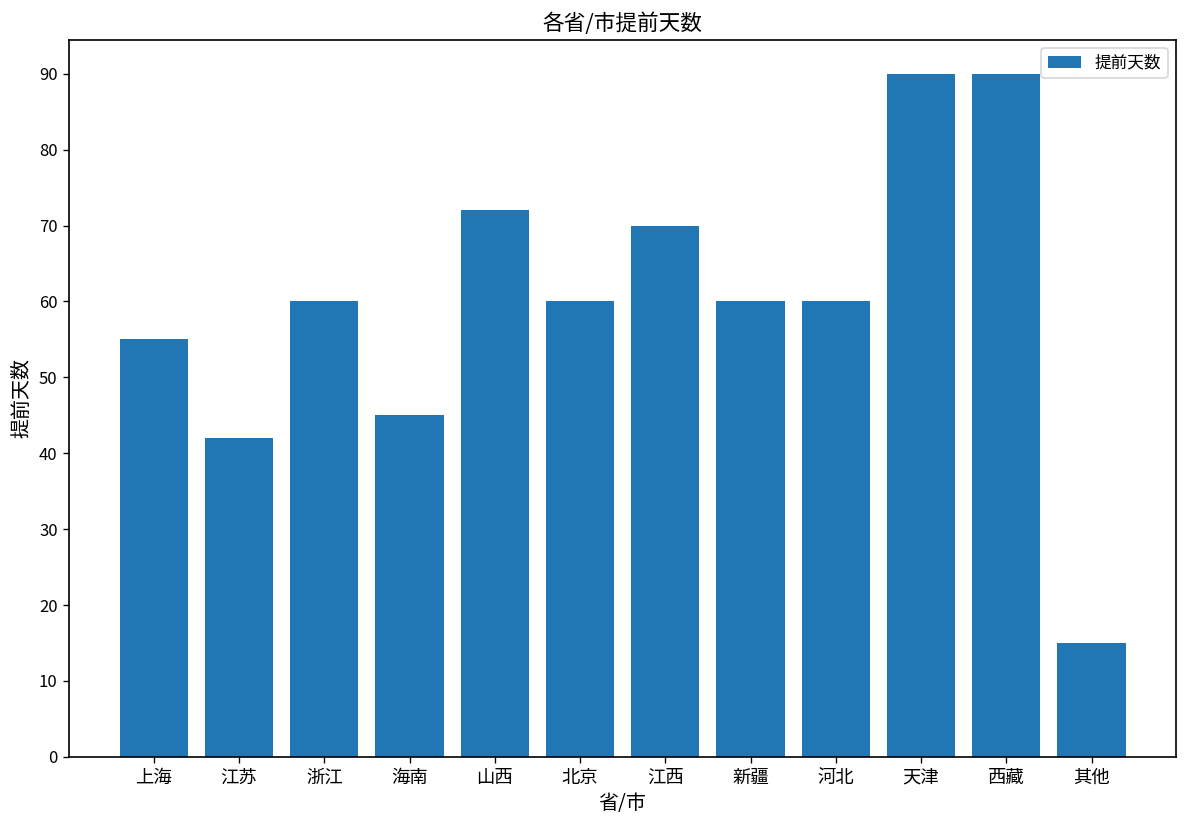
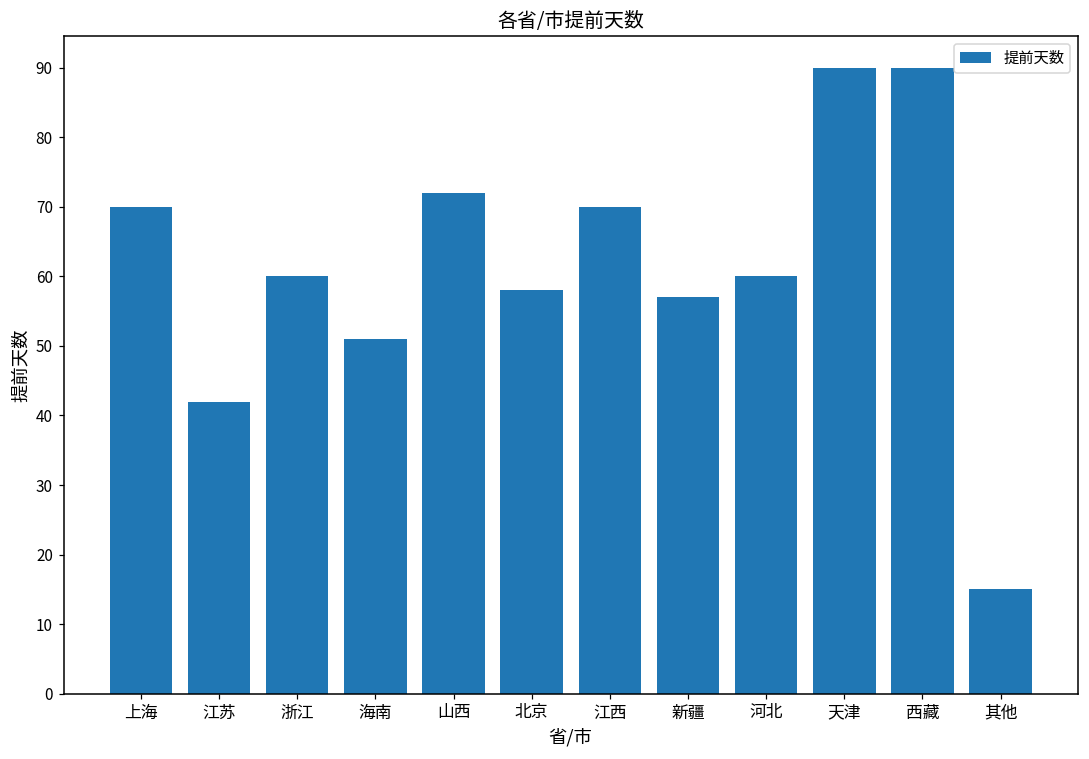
  {
-   "上海": 55,
+   "上海": 70,
    "江苏": 42,
    "浙江": 60,
-   "海南": 45,
+   "海南": 51,
    "山西": 72,
-   "北京": 60,
+   "北京": 58,
    "江西": 70,
-   "新疆": 60,
+   "新疆": 57,
    "河北": 60,
    "天津": 90,
    "西藏": 90,
    "其他": 15
  }
